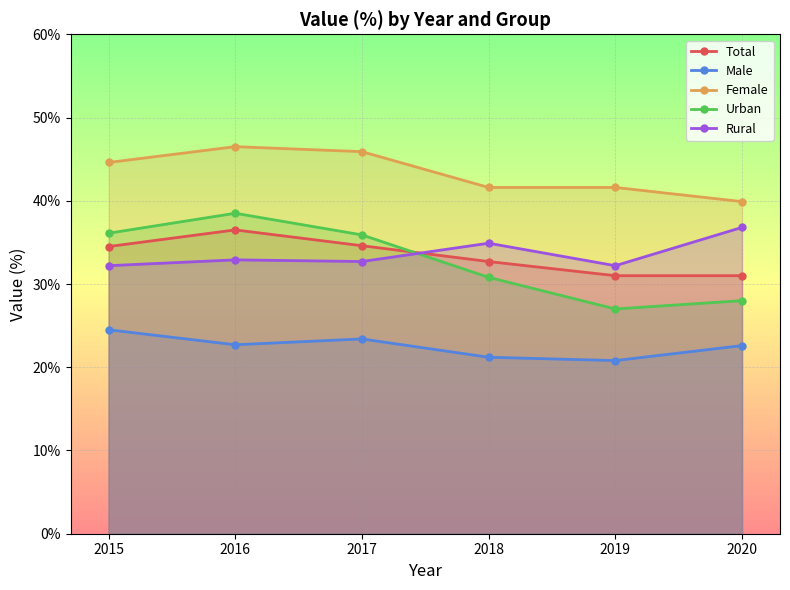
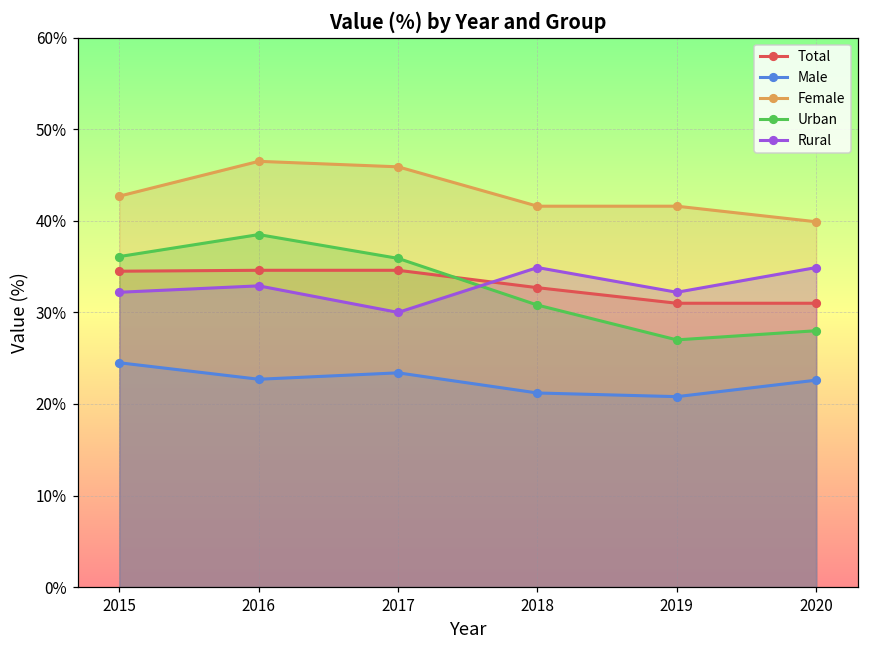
  {
    "Total": {
      "2015": "35%",
-     "2016": "37%",
+     "2016": "35%",
      "2017": "35%",
      "2018": "33%",
      "2019": "31%",
      "2020": "31%"
    },
    "Male": {
      "2015": "25%",
      "2016": "23%",
      "2017": "23%",
      "2018": "21%",
      "2019": "21%",
      "2020": "23%"
    },
    "Female": {
-     "2015": "45%",
+     "2015": "43%",
      "2016": "47%",
      "2017": "46%",
      "2018": "42%",
      "2019": "42%",
      "2020": "40%"
    },
    "Urban": {
      "2015": "36%",
      "2016": "39%",
      "2017": "36%",
      "2018": "31%",
      "2019": "27%",
      "2020": "28%"
    },
    "Rural": {
      "2015": "32%",
      "2016": "33%",
-     "2017": "33%",
+     "2017": "30%",
      "2018": "35%",
      "2019": "32%",
-     "2020": "37%"
+     "2020": "35%"
    }
  }
